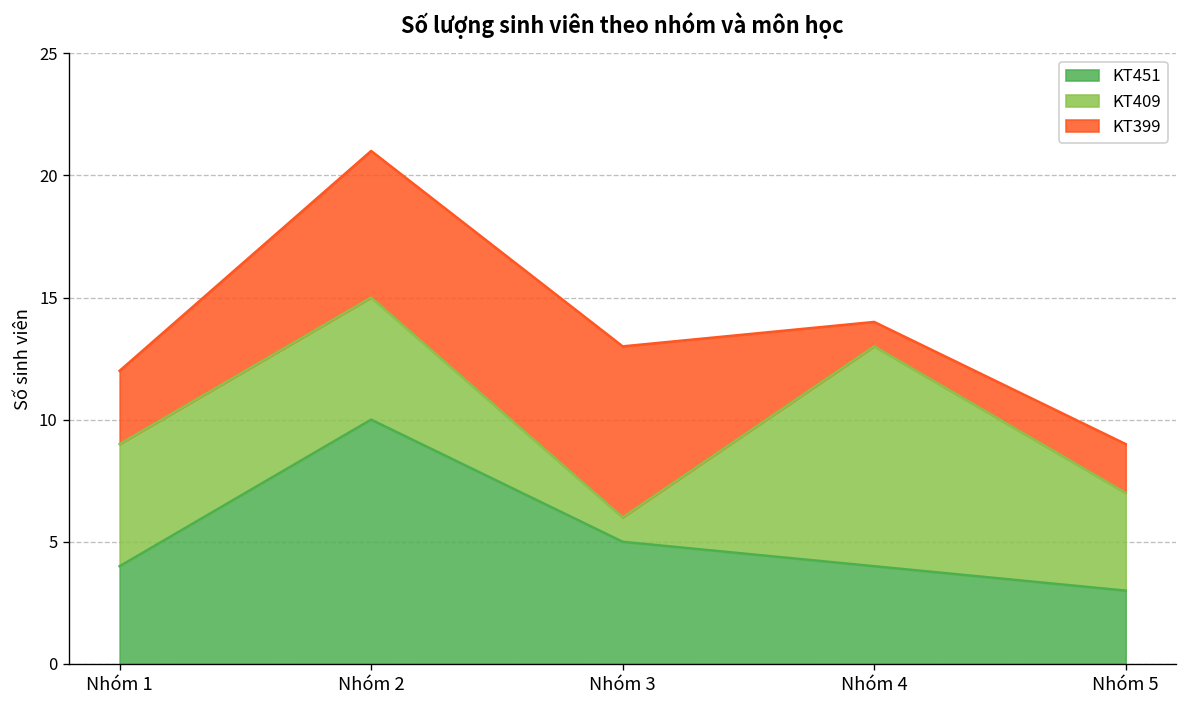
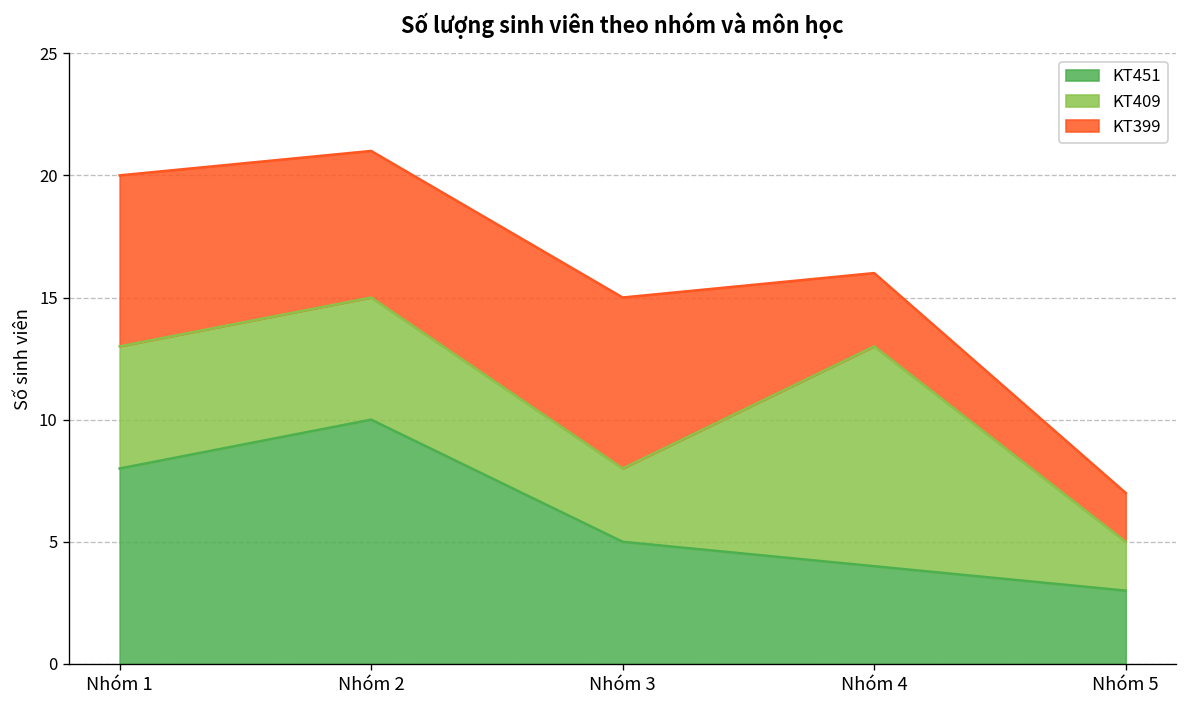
  {
    "KT451": {
-     "Nhóm 1": 4,
+     "Nhóm 1": 8,
      "Nhóm 2": 10,
      "Nhóm 3": 5,
      "Nhóm 4": 4,
      "Nhóm 5": 3
    },
    "KT409": {
      "Nhóm 1": 5,
      "Nhóm 2": 5,
-     "Nhóm 3": 1,
+     "Nhóm 3": 3,
      "Nhóm 4": 9,
-     "Nhóm 5": 4
+     "Nhóm 5": 2
    },
    "KT399": {
-     "Nhóm 1": 3,
+     "Nhóm 1": 7,
      "Nhóm 2": 6,
      "Nhóm 3": 7,
-     "Nhóm 4": 1,
+     "Nhóm 4": 3,
      "Nhóm 5": 2
    }
  }
